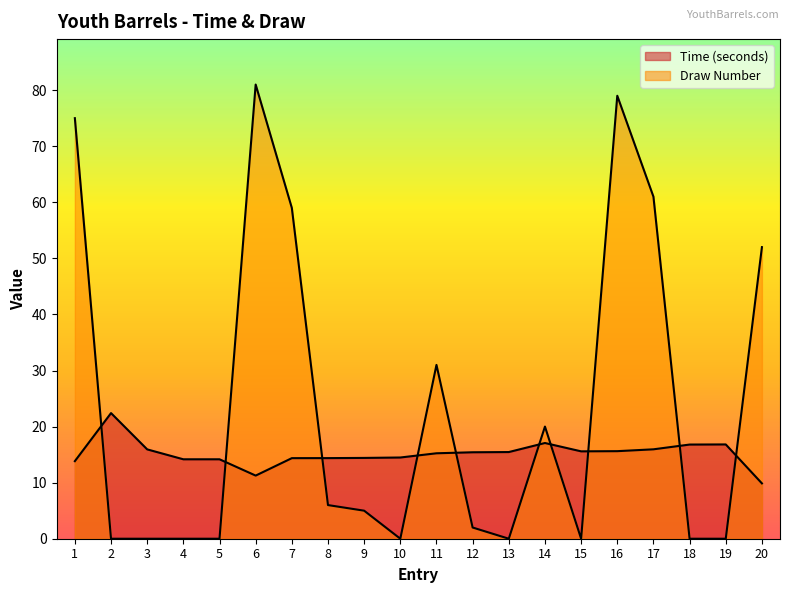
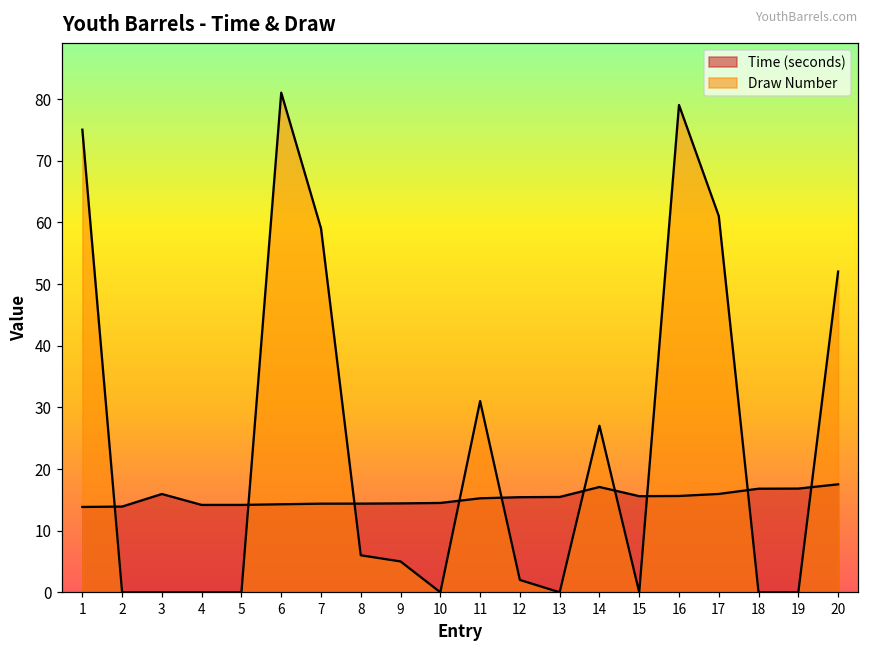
  {
    "Time (seconds)": {
      "1": 14,
-     "2": 22,
+     "2": 14,
      "3": 16,
      "4": 14,
      "5": 14,
-     "6": 11,
+     "6": 14,
      "7": 14,
      "8": 14,
      "9": 14,
      "10": 14,
      "11": 15,
      "12": 15,
      "13": 15,
      "14": 17,
      "15": 16,
      "16": 16,
      "17": 16,
      "18": 17,
      "19": 17,
-     "20": 10
+     "20": 18
    },
    "Draw Number": {
      "1": 75,
      "2": 0,
      "3": 0,
      "4": 0,
      "5": 0,
      "6": 81,
      "7": 59,
      "8": 6,
      "9": 5,
      "10": 0,
      "11": 31,
      "12": 2,
      "13": 0,
-     "14": 20,
+     "14": 27,
      "15": 0,
      "16": 79,
      "17": 61,
      "18": 0,
      "19": 0,
      "20": 52
    }
  }
